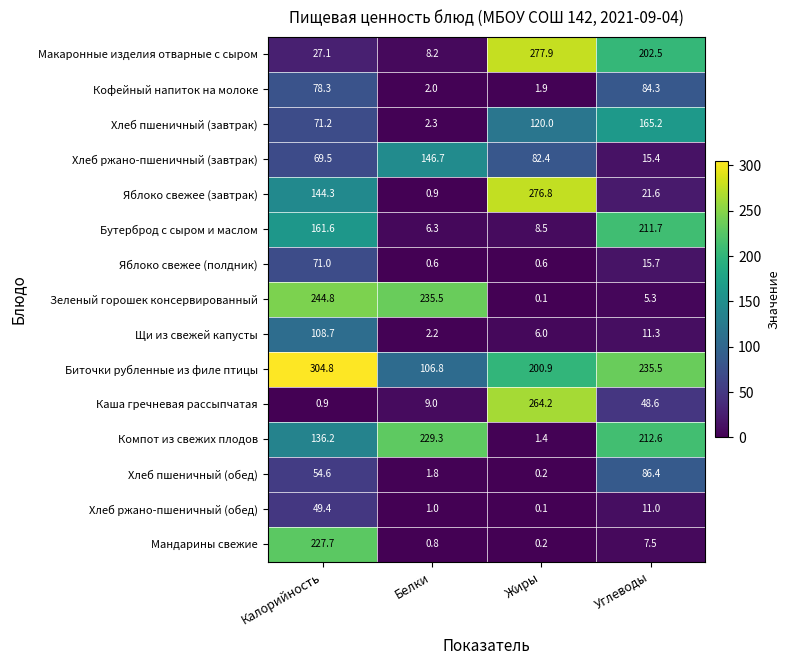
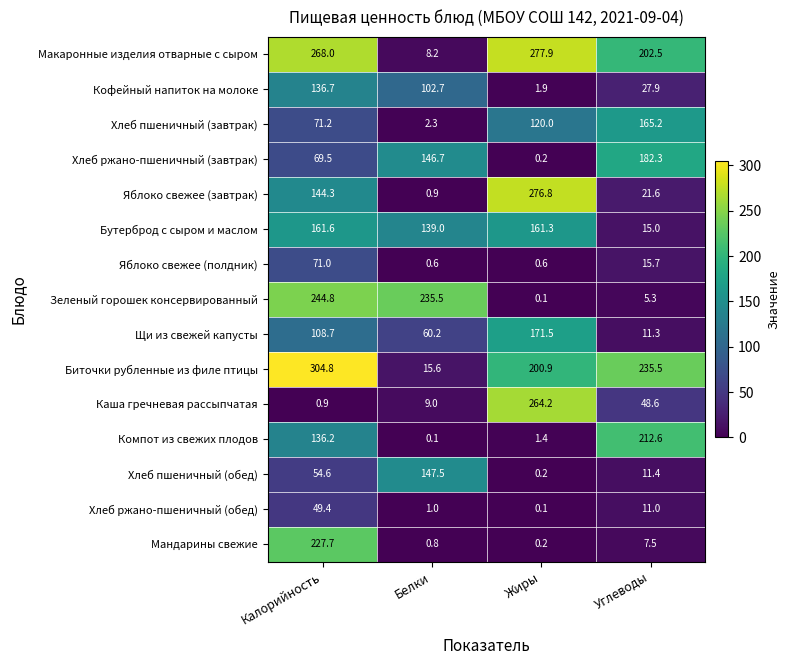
  {
    "Макаронные изделия отварные с сыром": {
-     "Калорийность": 27.1,
+     "Калорийность": 268.0,
      "Белки": 8.2,
      "Жиры": 277.9,
      "Углеводы": 202.5
    },
    "Кофейный напиток на молоке": {
-     "Калорийность": 78.3,
-     "Белки": 2.0,
+     "Калорийность": 136.7,
+     "Белки": 102.7,
      "Жиры": 1.9,
-     "Углеводы": 84.3
+     "Углеводы": 27.9
    },
    "Хлеб пшеничный (завтрак)": {
      "Калорийность": 71.2,
      "Белки": 2.3,
      "Жиры": 120.0,
      "Углеводы": 165.2
    },
    "Хлеб ржано-пшеничный (завтрак)": {
      "Калорийность": 69.5,
      "Белки": 146.7,
-     "Жиры": 82.4,
-     "Углеводы": 15.4
+     "Жиры": 0.2,
+     "Углеводы": 182.3
    },
    "Яблоко свежее (завтрак)": {
      "Калорийность": 144.3,
      "Белки": 0.9,
      "Жиры": 276.8,
      "Углеводы": 21.6
    },
    "Бутерброд с сыром и маслом": {
      "Калорийность": 161.6,
-     "Белки": 6.3,
-     "Жиры": 8.5,
-     "Углеводы": 211.7
+     "Белки": 139.0,
+     "Жиры": 161.3,
+     "Углеводы": 15.0
    },
    "Яблоко свежее (полдник)": {
      "Калорийность": 71.0,
      "Белки": 0.6,
      "Жиры": 0.6,
      "Углеводы": 15.7
    },
    "Зеленый горошек консервированный": {
      "Калорийность": 244.8,
      "Белки": 235.5,
      "Жиры": 0.1,
      "Углеводы": 5.3
    },
    "Щи из свежей капусты": {
      "Калорийность": 108.7,
-     "Белки": 2.2,
-     "Жиры": 6.0,
+     "Белки": 60.2,
+     "Жиры": 171.5,
      "Углеводы": 11.3
    },
    "Биточки рубленные из филе птицы": {
      "Калорийность": 304.8,
-     "Белки": 106.8,
+     "Белки": 15.6,
      "Жиры": 200.9,
      "Углеводы": 235.5
    },
    "Каша гречневая рассыпчатая": {
      "Калорийность": 0.9,
      "Белки": 9.0,
      "Жиры": 264.2,
      "Углеводы": 48.6
    },
    "Компот из свежих плодов": {
      "Калорийность": 136.2,
-     "Белки": 229.3,
+     "Белки": 0.1,
      "Жиры": 1.4,
      "Углеводы": 212.6
    },
    "Хлеб пшеничный (обед)": {
      "Калорийность": 54.6,
-     "Белки": 1.8,
+     "Белки": 147.5,
      "Жиры": 0.2,
-     "Углеводы": 86.4
+     "Углеводы": 11.4
    },
    "Хлеб ржано-пшеничный (обед)": {
      "Калорийность": 49.4,
      "Белки": 1.0,
      "Жиры": 0.1,
      "Углеводы": 11.0
    },
    "Мандарины свежие": {
      "Калорийность": 227.7,
      "Белки": 0.8,
      "Жиры": 0.2,
      "Углеводы": 7.5
    }
  }
